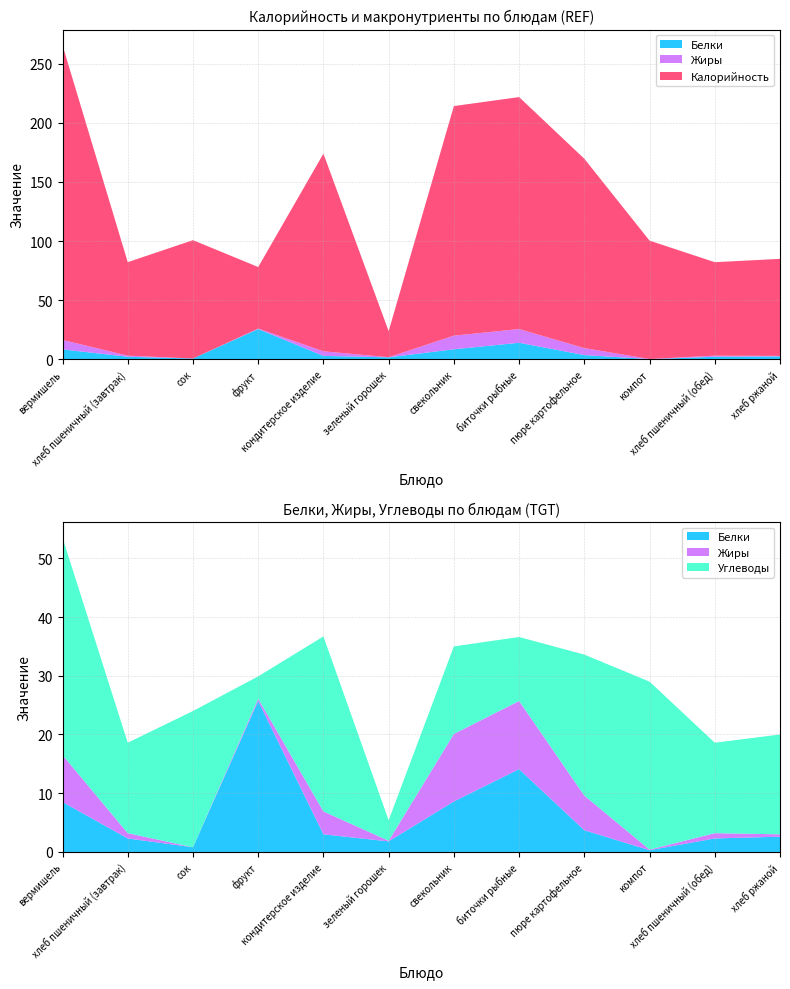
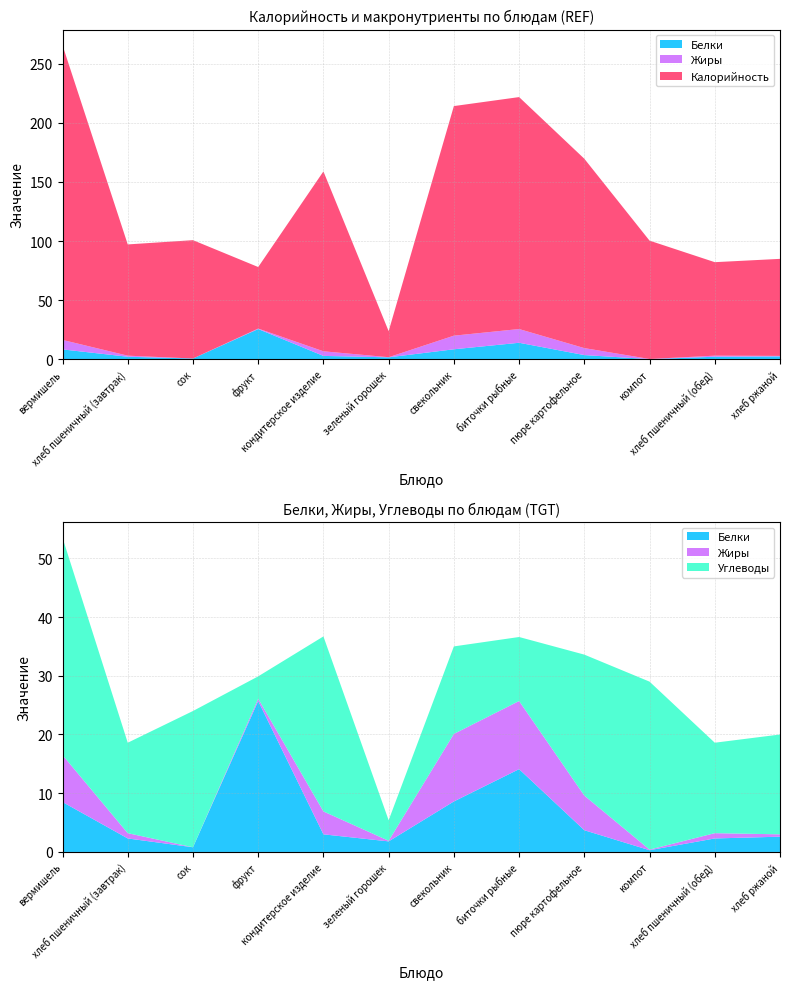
  {
    "Калорийность и макронутриенты по блюдам (REF)": {
      "Белки": {
        "вермишель": 9,
        "кондитерское изделие": 3,
        "свекольник": 9,
        "биточки рыбные": 14,
        "пюре картофельное": 4
      },
      "Жиры": {
        "вермишель": 8,
        "кондитерское изделие": 4,
        "свекольник": 12,
        "биточки рыбные": 12,
        "пюре картофельное": 6
      },
      "Калорийность": {
        "вермишель": 249,
-       "хлеб пшеничный (завтрак)": 79,
+       "хлеб пшеничный (завтрак)": 94,
        "сок": 100,
        "фрукт": 52,
-       "кондитерское изделие": 167,
+       "кондитерское изделие": 152,
        "зеленый горошек": 22,
        "свекольник": 194,
        "биточки рыбные": 196,
        "пюре картофельное": 160,
        "компот": 100,
        "хлеб пшеничный (обед)": 79,
        "хлеб ржаной": 82
      }
    },
    "Белки, Жиры, Углеводы по блюдам (TGT)": {
      "Белки": {
        "вермишель": 9,
        "хлеб пшеничный (завтрак)": 2,
        "кондитерское изделие": 3,
        "свекольник": 9,
        "биточки рыбные": 14,
        "пюре картофельное": 4,
        "хлеб пшеничный (обед)": 2
      },
      "Жиры": {
        "вермишель": 8,
        "хлеб пшеничный (завтрак)": 1,
        "кондитерское изделие": 4,
        "свекольник": 12,
        "биточки рыбные": 12,
        "пюре картофельное": 6,
        "хлеб пшеничный (обед)": 1
      },
      "Углеводы": {
        "вермишель": 37,
        "хлеб пшеничный (завтрак)": 15,
        "сок": 23,
        "фрукт": 4,
        "кондитерское изделие": 30,
        "зеленый горошек": 4,
        "свекольник": 15,
        "биточки рыбные": 11,
        "пюре картофельное": 24,
        "компот": 29,
        "хлеб пшеничный (обед)": 15,
        "хлеб ржаной": 17
      }
    }
  }
